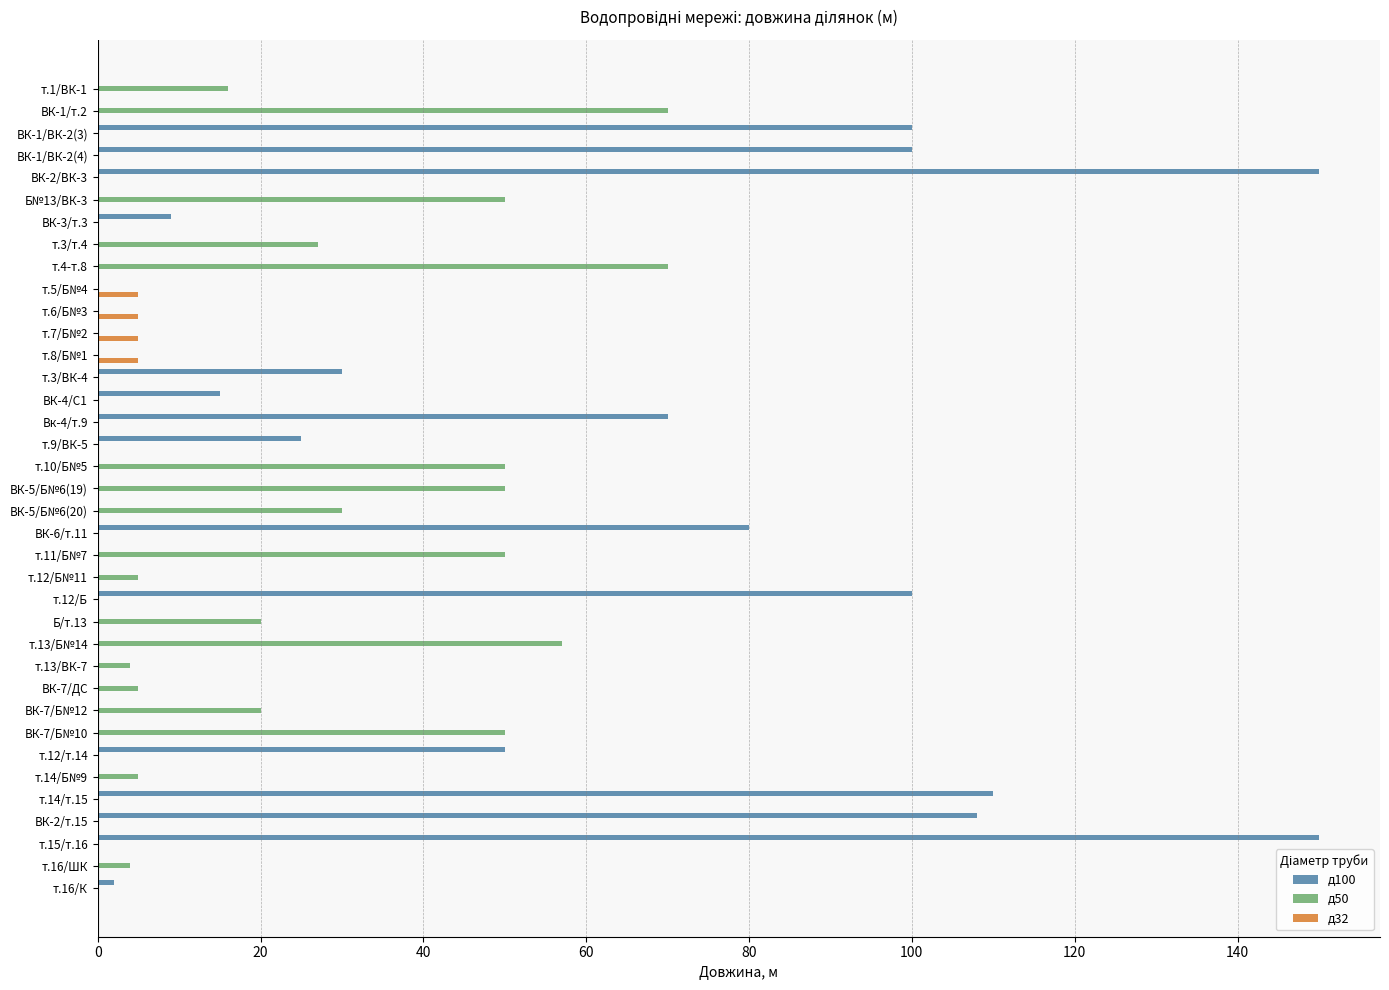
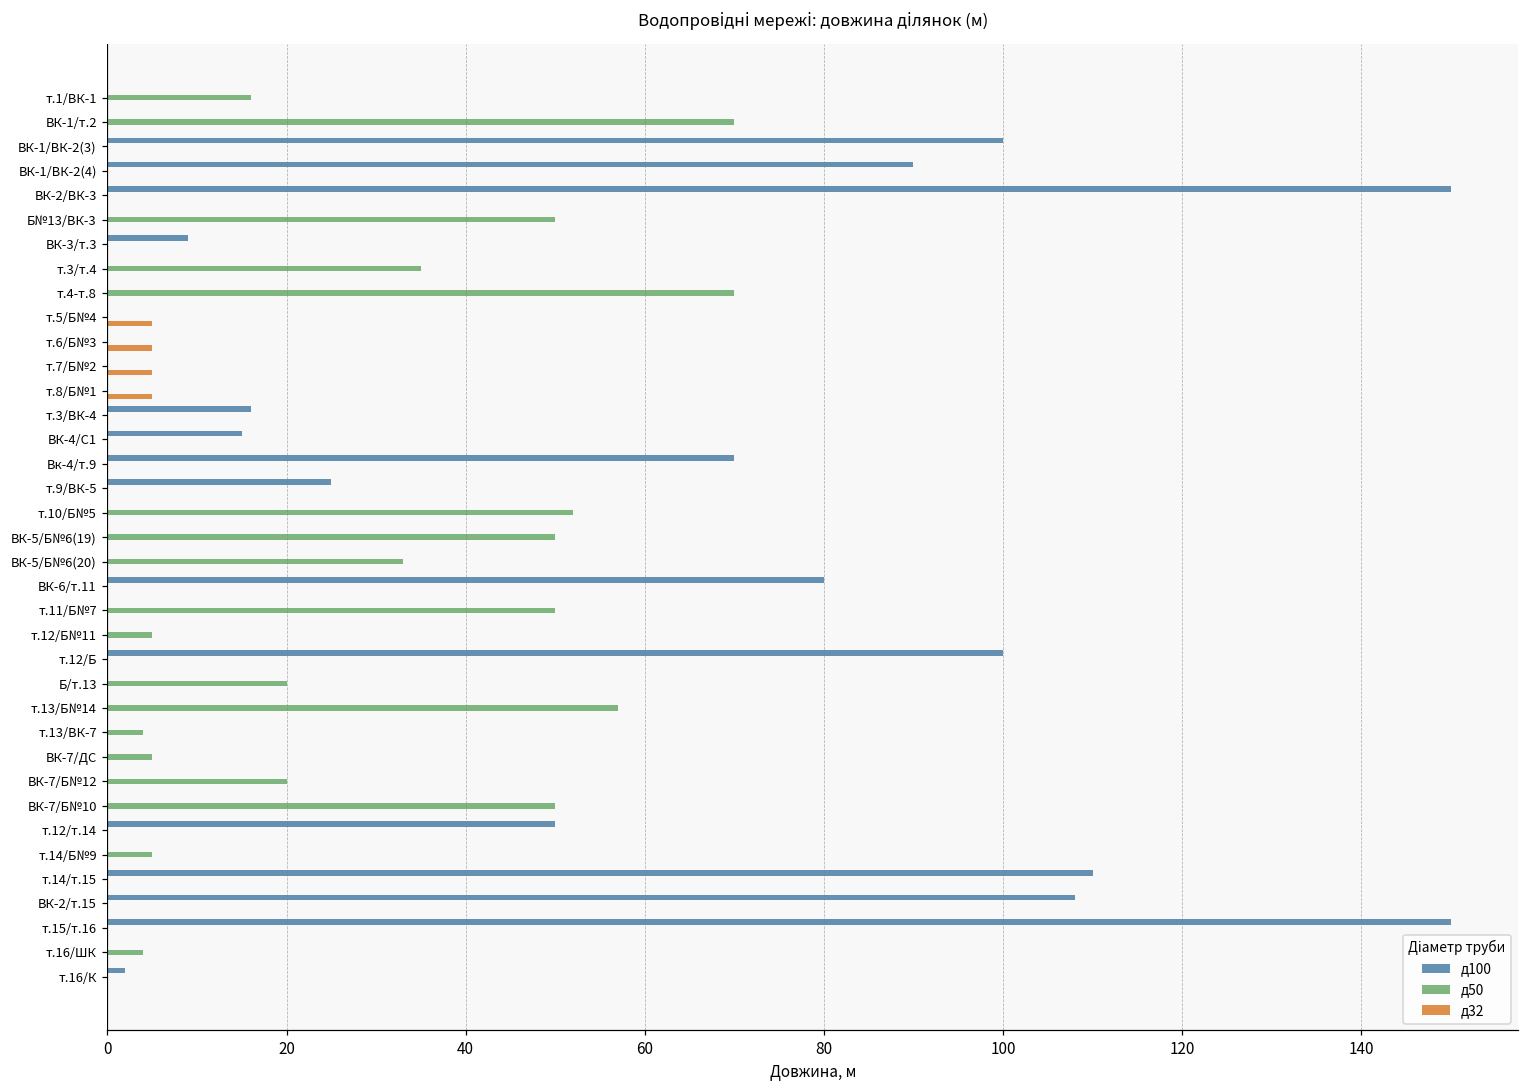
  {
    "д100": {
      "т.1/ВК-1": 0,
      "ВК-1/т.2": 0,
      "ВК-1/ВК-2(3)": 100,
-     "ВК-1/ВК-2(4)": 100,
+     "ВК-1/ВК-2(4)": 90,
      "ВК-2/ВК-3": 150,
      "Б№13/ВК-3": 0,
      "ВК-3/т.3": 9,
      "т.3/т.4": 0,
      "т.4-т.8": 0,
      "т.5/Б№4": 0,
      "т.6/Б№3": 0,
      "т.7/Б№2": 0,
      "т.8/Б№1": 0,
-     "т.3/ВК-4": 30,
+     "т.3/ВК-4": 16,
      "ВК-4/С1": 15,
      "Вк-4/т.9": 70,
      "т.9/ВК-5": 25,
      "т.10/Б№5": 0,
      "ВК-5/Б№6(19)": 0,
      "ВК-5/Б№6(20)": 0,
      "ВК-6/т.11": 80,
      "т.11/Б№7": 0,
      "т.12/Б№11": 0,
      "т.12/Б": 100,
      "Б/т.13": 0,
      "т.13/Б№14": 0,
      "т.13/ВК-7": 0,
      "ВК-7/ДС": 0,
      "ВК-7/Б№12": 0,
      "ВК-7/Б№10": 0,
      "т.12/т.14": 50,
      "т.14/Б№9": 0,
      "т.14/т.15": 110,
      "ВК-2/т.15": 108,
      "т.15/т.16": 150,
      "т.16/ШК": 0,
      "т.16/К": 2
    },
    "д50": {
      "т.1/ВК-1": 16,
      "ВК-1/т.2": 70,
      "ВК-1/ВК-2(3)": 0,
      "ВК-1/ВК-2(4)": 0,
      "ВК-2/ВК-3": 0,
      "Б№13/ВК-3": 50,
      "ВК-3/т.3": 0,
-     "т.3/т.4": 27,
+     "т.3/т.4": 35,
      "т.4-т.8": 70,
      "т.5/Б№4": 0,
      "т.6/Б№3": 0,
      "т.7/Б№2": 0,
      "т.8/Б№1": 0,
      "т.3/ВК-4": 0,
      "ВК-4/С1": 0,
      "Вк-4/т.9": 0,
      "т.9/ВК-5": 0,
-     "т.10/Б№5": 50,
+     "т.10/Б№5": 52,
      "ВК-5/Б№6(19)": 50,
-     "ВК-5/Б№6(20)": 30,
+     "ВК-5/Б№6(20)": 33,
      "ВК-6/т.11": 0,
      "т.11/Б№7": 50,
      "т.12/Б№11": 5,
      "т.12/Б": 0,
      "Б/т.13": 20,
      "т.13/Б№14": 57,
      "т.13/ВК-7": 4,
      "ВК-7/ДС": 5,
      "ВК-7/Б№12": 20,
      "ВК-7/Б№10": 50,
      "т.12/т.14": 0,
      "т.14/Б№9": 5,
      "т.14/т.15": 0,
      "ВК-2/т.15": 0,
      "т.15/т.16": 0,
      "т.16/ШК": 4,
      "т.16/К": 0
    },
    "д32": {
      "т.1/ВК-1": 0,
      "ВК-1/т.2": 0,
      "ВК-1/ВК-2(3)": 0,
      "ВК-1/ВК-2(4)": 0,
      "ВК-2/ВК-3": 0,
      "Б№13/ВК-3": 0,
      "ВК-3/т.3": 0,
      "т.3/т.4": 0,
      "т.4-т.8": 0,
      "т.5/Б№4": 5,
      "т.6/Б№3": 5,
      "т.7/Б№2": 5,
      "т.8/Б№1": 5,
      "т.3/ВК-4": 0,
      "ВК-4/С1": 0,
      "Вк-4/т.9": 0,
      "т.9/ВК-5": 0,
      "т.10/Б№5": 0,
      "ВК-5/Б№6(19)": 0,
      "ВК-5/Б№6(20)": 0,
      "ВК-6/т.11": 0,
      "т.11/Б№7": 0,
      "т.12/Б№11": 0,
      "т.12/Б": 0,
      "Б/т.13": 0,
      "т.13/Б№14": 0,
      "т.13/ВК-7": 0,
      "ВК-7/ДС": 0,
      "ВК-7/Б№12": 0,
      "ВК-7/Б№10": 0,
      "т.12/т.14": 0,
      "т.14/Б№9": 0,
      "т.14/т.15": 0,
      "ВК-2/т.15": 0,
      "т.15/т.16": 0,
      "т.16/ШК": 0,
      "т.16/К": 0
    }
  }
